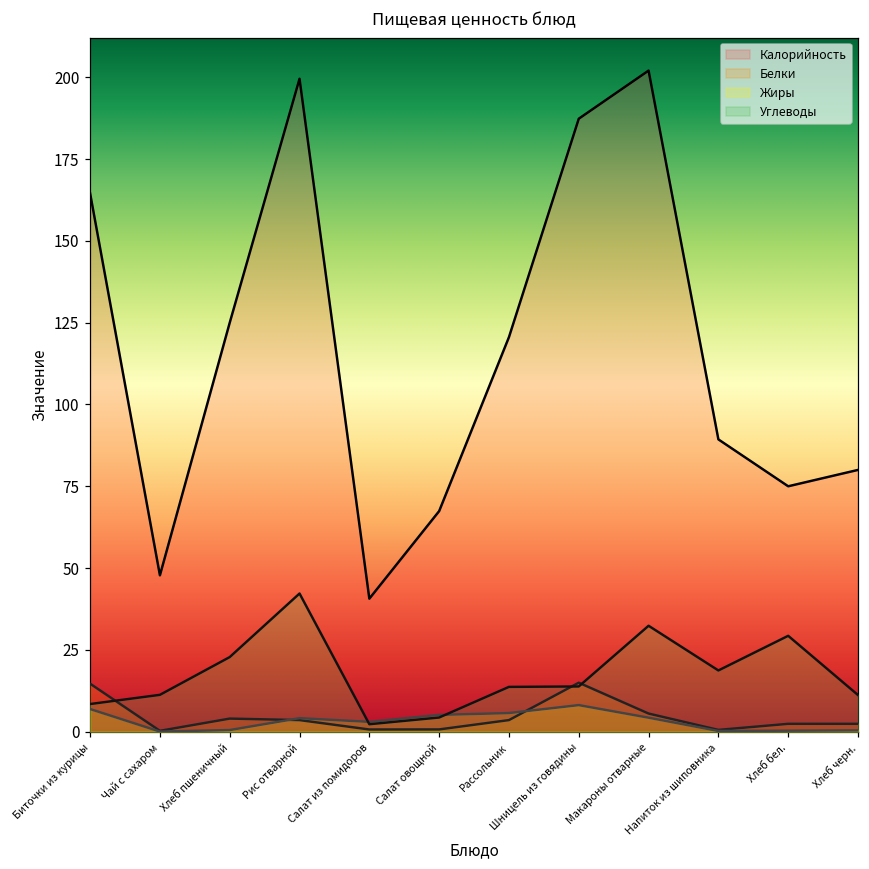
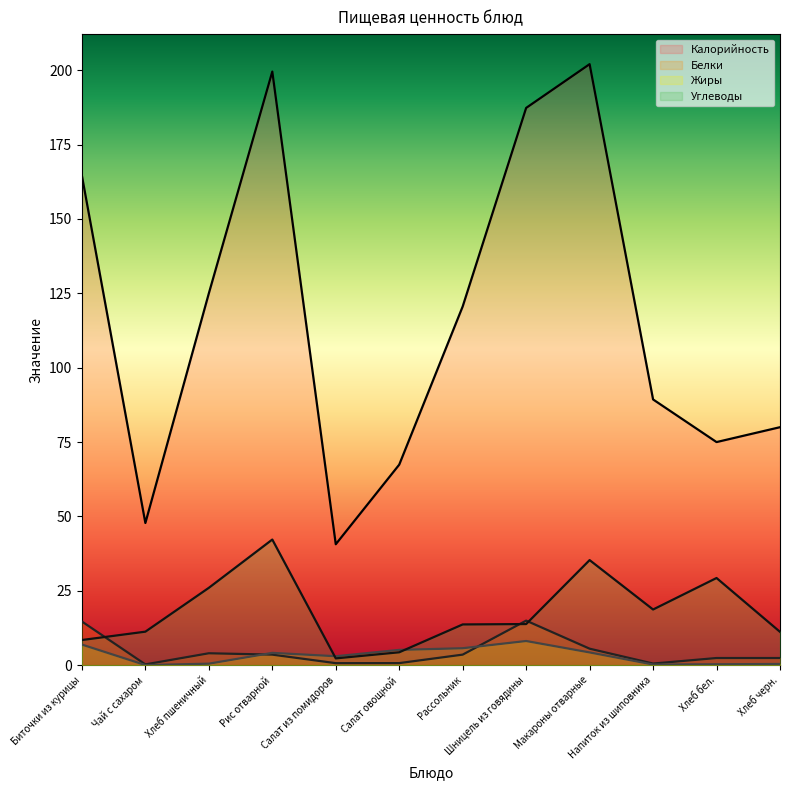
  {
    "Углеводы": {
      "Биточки из курицы": 8,
      "Чай с сахаром": 11,
-     "Хлеб пшеничный": 23,
+     "Хлеб пшеничный": 26,
      "Рис отварной": 42,
      "Рассольник": 14,
      "Шницель из говядины": 14,
-     "Макароны отварные": 32,
+     "Макароны отварные": 35,
      "Напиток из шиповника": 19,
      "Хлеб бел.": 29,
      "Хлеб черн.": 11
    }
  }
